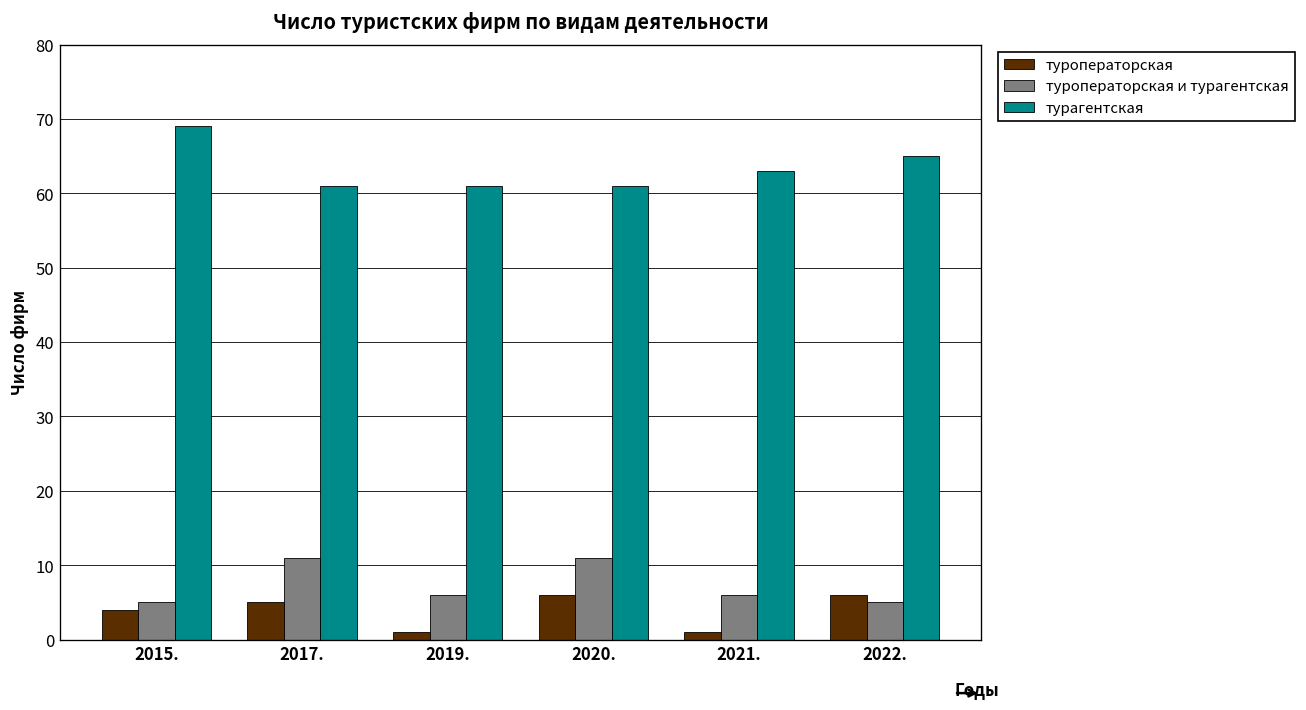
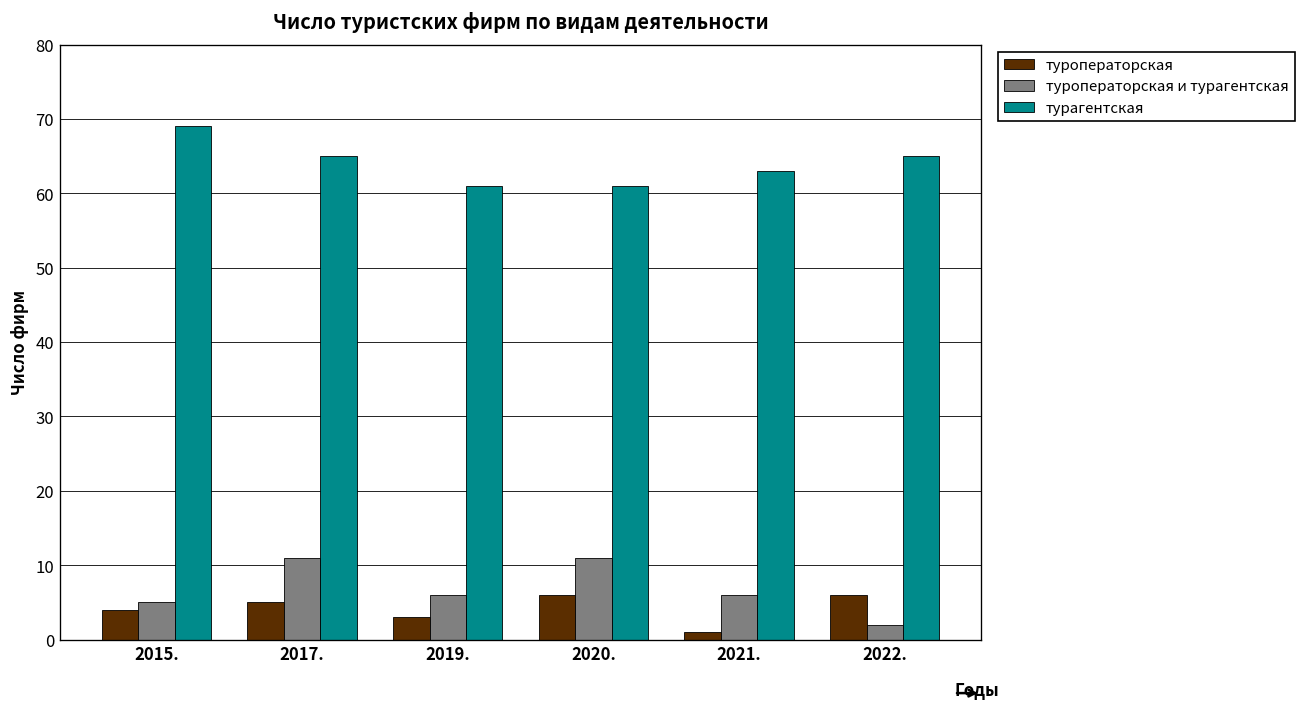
  {
    "туроператорская": {
      "2015.": 4,
      "2017.": 5,
-     "2019.": 1,
+     "2019.": 3,
      "2020.": 6,
      "2021.": 1,
      "2022.": 6
    },
    "туроператорская и турагентская": {
      "2015.": 5,
      "2017.": 11,
      "2019.": 6,
      "2020.": 11,
      "2021.": 6,
-     "2022.": 5
+     "2022.": 2
    },
    "турагентская": {
      "2015.": 69,
-     "2017.": 61,
+     "2017.": 65,
      "2019.": 61,
      "2020.": 61,
      "2021.": 63,
      "2022.": 65
    }
  }
